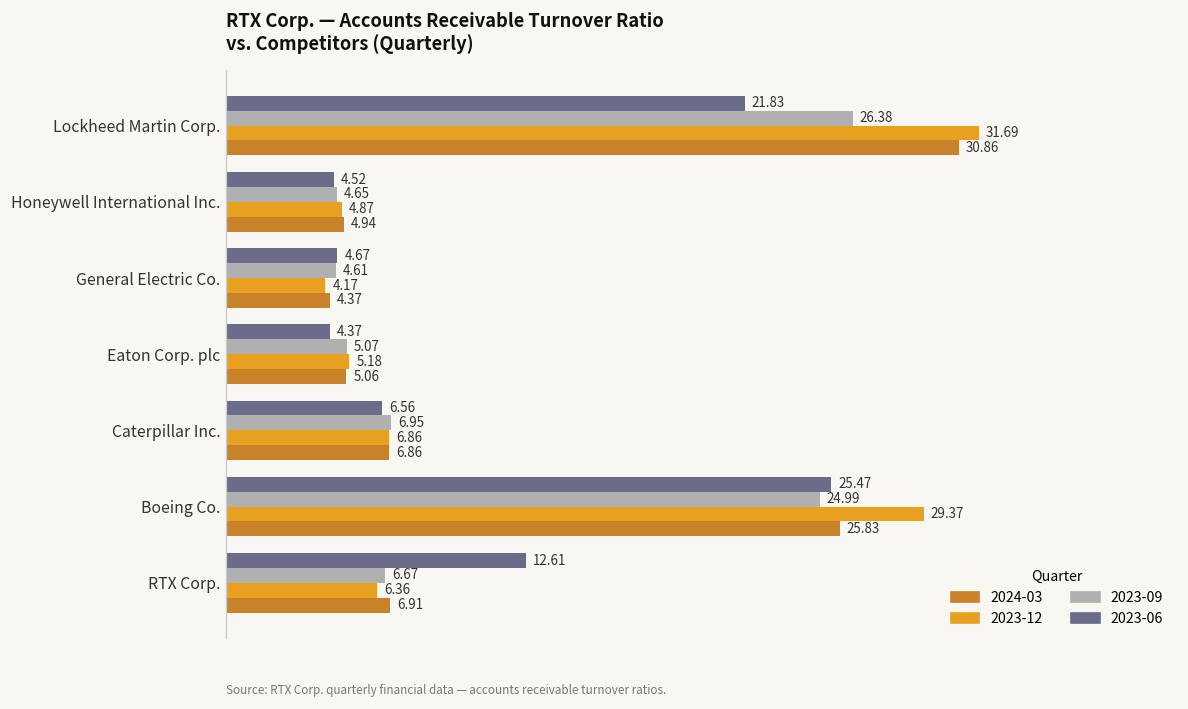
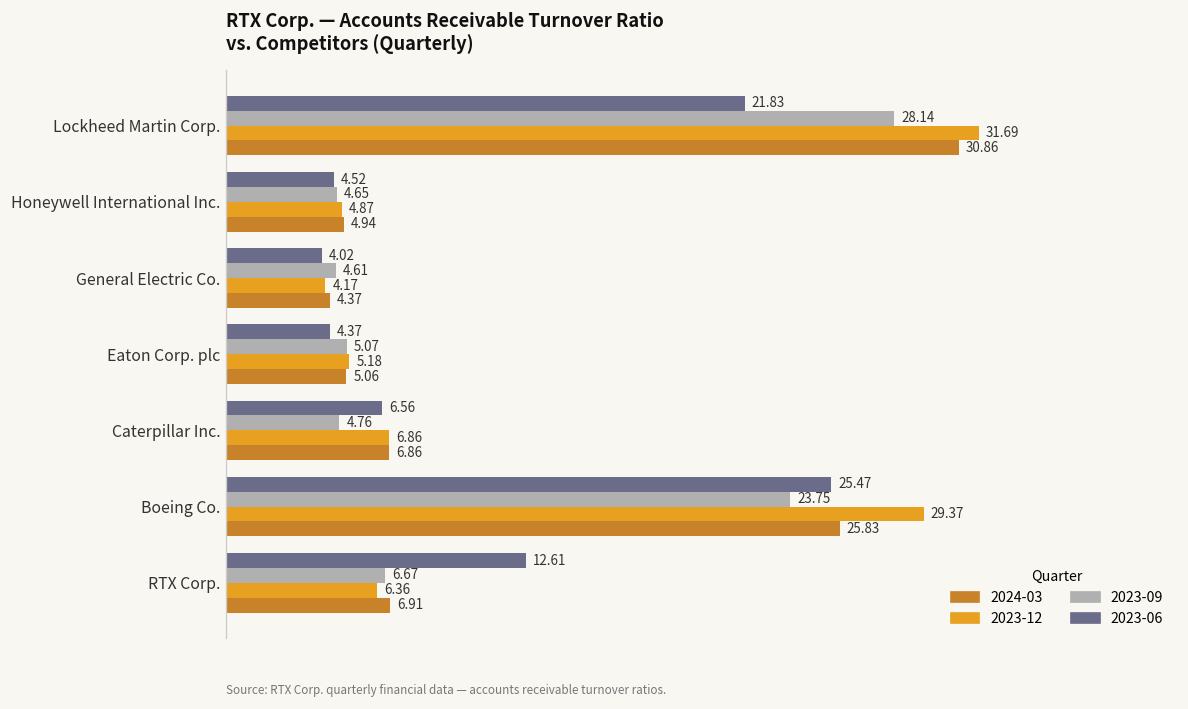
  {
    "2023-09": {
-     "Lockheed Martin Corp.": 26.38,
+     "Lockheed Martin Corp.": 28.14,
      "Honeywell International Inc.": 4.65,
      "General Electric Co.": 4.61,
      "Eaton Corp. plc": 5.07,
-     "Caterpillar Inc.": 6.95,
-     "Boeing Co.": 24.99,
+     "Caterpillar Inc.": 4.76,
+     "Boeing Co.": 23.75,
      "RTX Corp.": 6.67
    },
    "2023-06": {
      "Lockheed Martin Corp.": 21.83,
      "Honeywell International Inc.": 4.52,
-     "General Electric Co.": 4.67,
+     "General Electric Co.": 4.02,
      "Eaton Corp. plc": 4.37,
      "Caterpillar Inc.": 6.56,
      "Boeing Co.": 25.47,
      "RTX Corp.": 12.61
    }
  }
